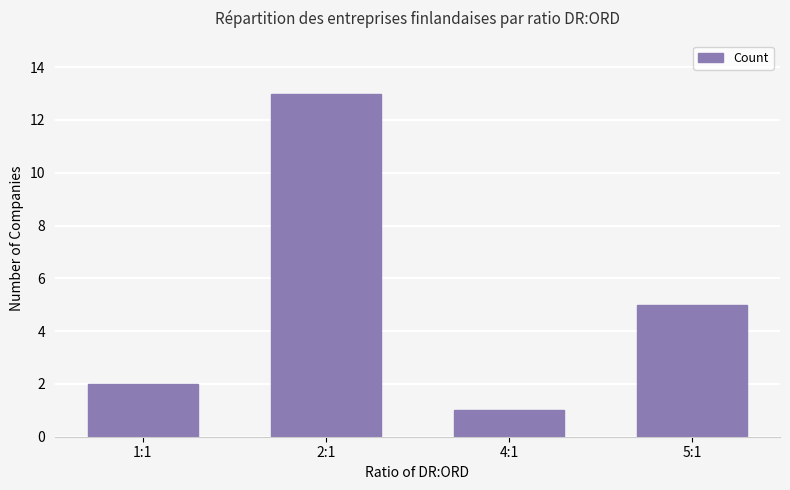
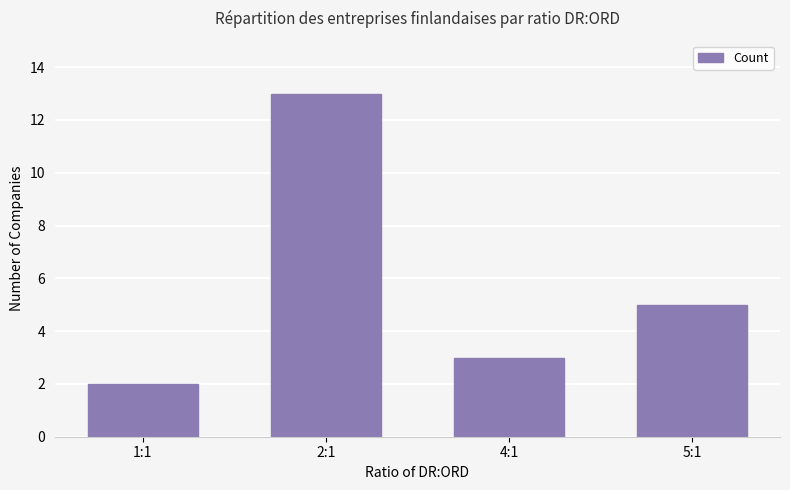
  {
    "1:1": 2,
    "2:1": 13,
-   "4:1": 1,
+   "4:1": 3,
    "5:1": 5
  }
